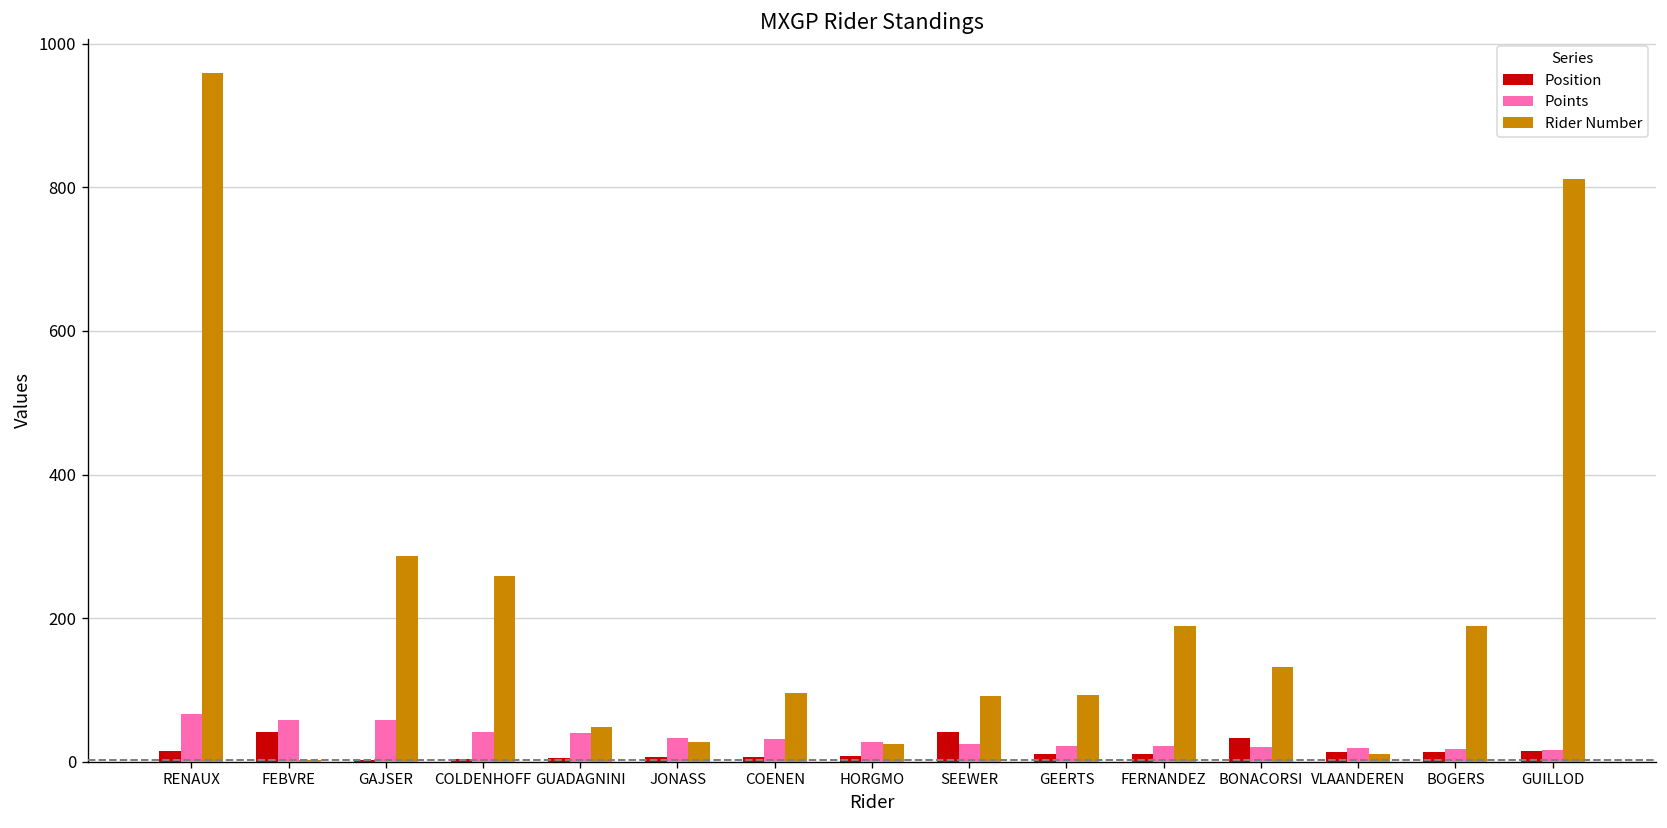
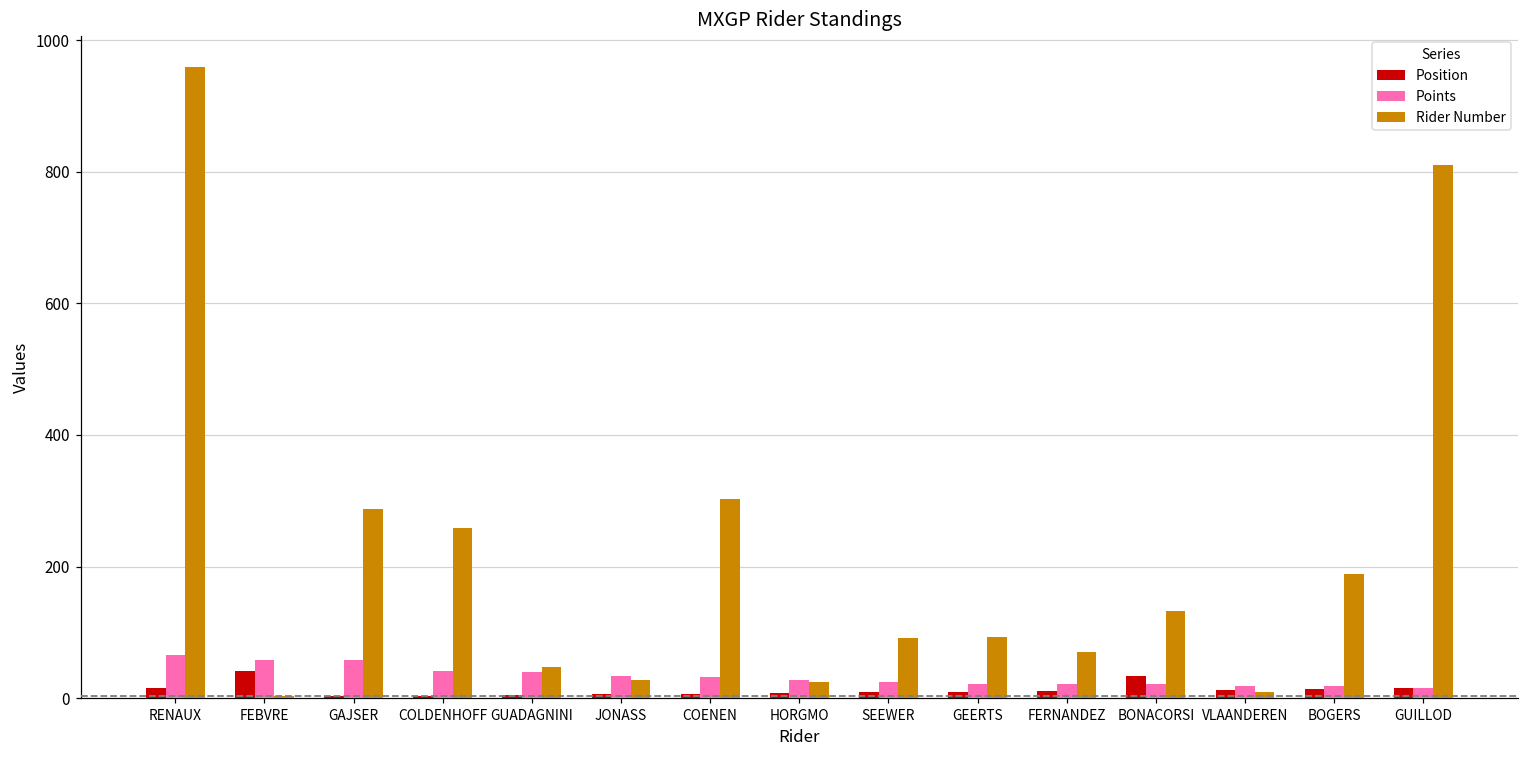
  {
    "Position": {
      "RENAUX": 20,
      "FEBVRE": 40,
      "GUADAGNINI": 10,
      "JONASS": 10,
      "COENEN": 10,
      "HORGMO": 10,
-     "SEEWER": 40,
+     "SEEWER": 10,
      "GEERTS": 10,
      "FERNANDEZ": 10,
      "BONACORSI": 30,
      "VLAANDEREN": 10,
      "BOGERS": 10,
      "GUILLOD": 20
    },
    "Points": {
      "RENAUX": 70,
      "FEBVRE": 60,
      "GAJSER": 60,
      "COLDENHOFF": 40,
      "GUADAGNINI": 40,
      "JONASS": 30,
      "COENEN": 30,
      "HORGMO": 30,
      "SEEWER": 30,
      "GEERTS": 20,
      "FERNANDEZ": 20,
      "BONACORSI": 20,
      "VLAANDEREN": 20,
      "BOGERS": 20,
      "GUILLOD": 20
    },
    "Rider Number": {
      "RENAUX": 960,
      "GAJSER": 290,
      "COLDENHOFF": 260,
      "GUADAGNINI": 50,
      "JONASS": 30,
-     "COENEN": 100,
+     "COENEN": 300,
      "HORGMO": 20,
      "SEEWER": 90,
      "GEERTS": 90,
-     "FERNANDEZ": 190,
+     "FERNANDEZ": 70,
      "BONACORSI": 130,
      "VLAANDEREN": 10,
      "BOGERS": 190,
      "GUILLOD": 810
    }
  }
